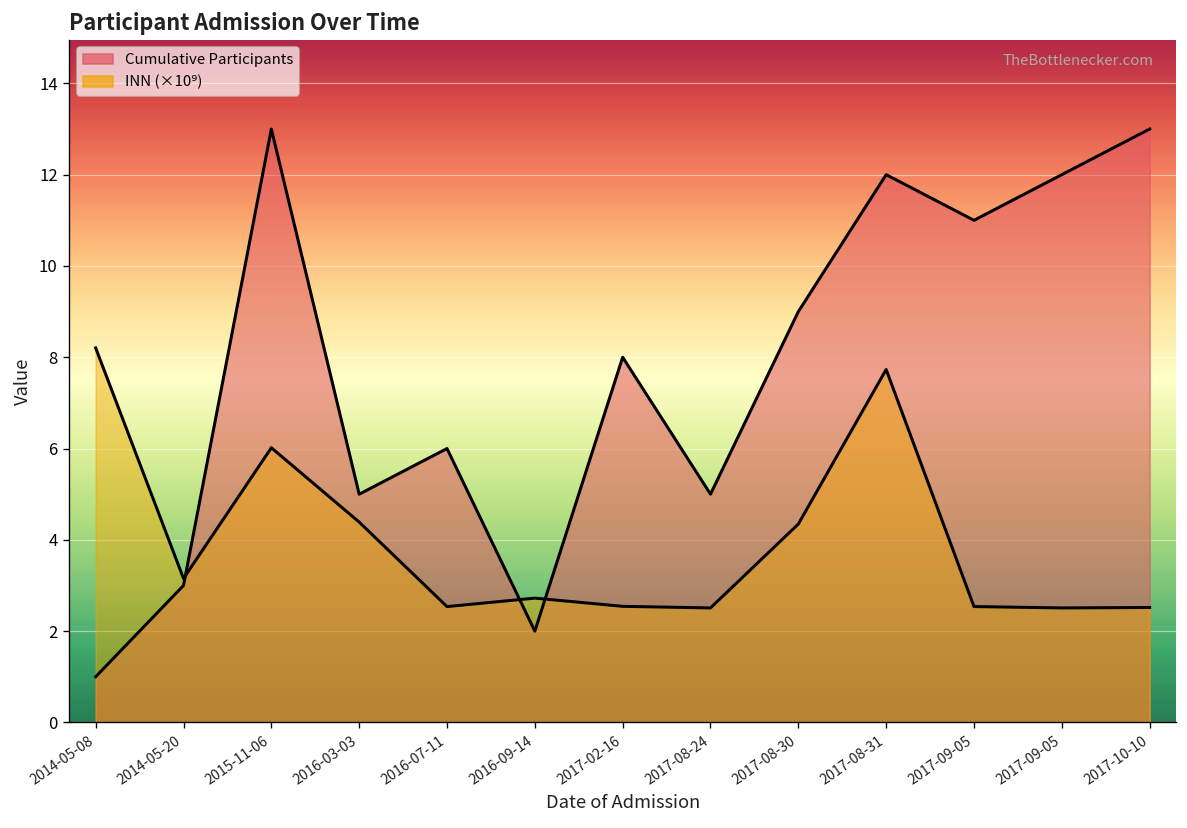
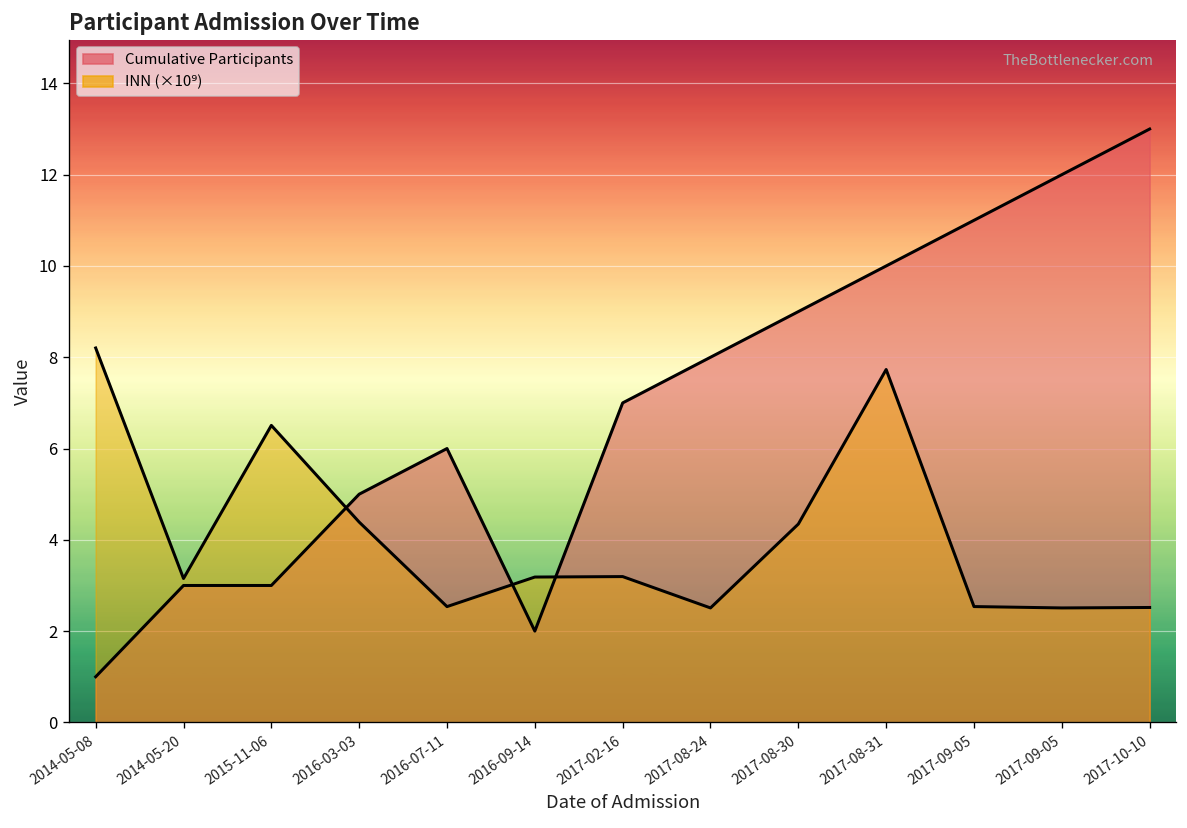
  {
    "Cumulative Participants": {
      "2014-05-08": 1,
      "2014-05-20": 3,
-     "2015-11-06": 13,
+     "2015-11-06": 3,
      "2016-03-03": 5,
      "2016-07-11": 6,
      "2016-09-14": 2,
-     "2017-02-16": 8,
-     "2017-08-24": 5,
+     "2017-02-16": 7,
+     "2017-08-24": 8,
      "2017-08-30": 9,
-     "2017-08-31": 12,
+     "2017-08-31": 10,
      "2017-10-10": 13
    },
    "INN (×10⁹)": {
      "2014-05-08": 8.2,
      "2014-05-20": 3.2,
-     "2015-11-06": 6.0,
+     "2015-11-06": 6.5,
      "2016-03-03": 4.4,
      "2016-07-11": 2.5,
-     "2016-09-14": 2.7,
-     "2017-02-16": 2.5,
+     "2016-09-14": 3.2,
+     "2017-02-16": 3.2,
      "2017-08-24": 2.5,
      "2017-08-30": 4.3,
      "2017-08-31": 7.7,
      "2017-10-10": 2.5
    }
  }
